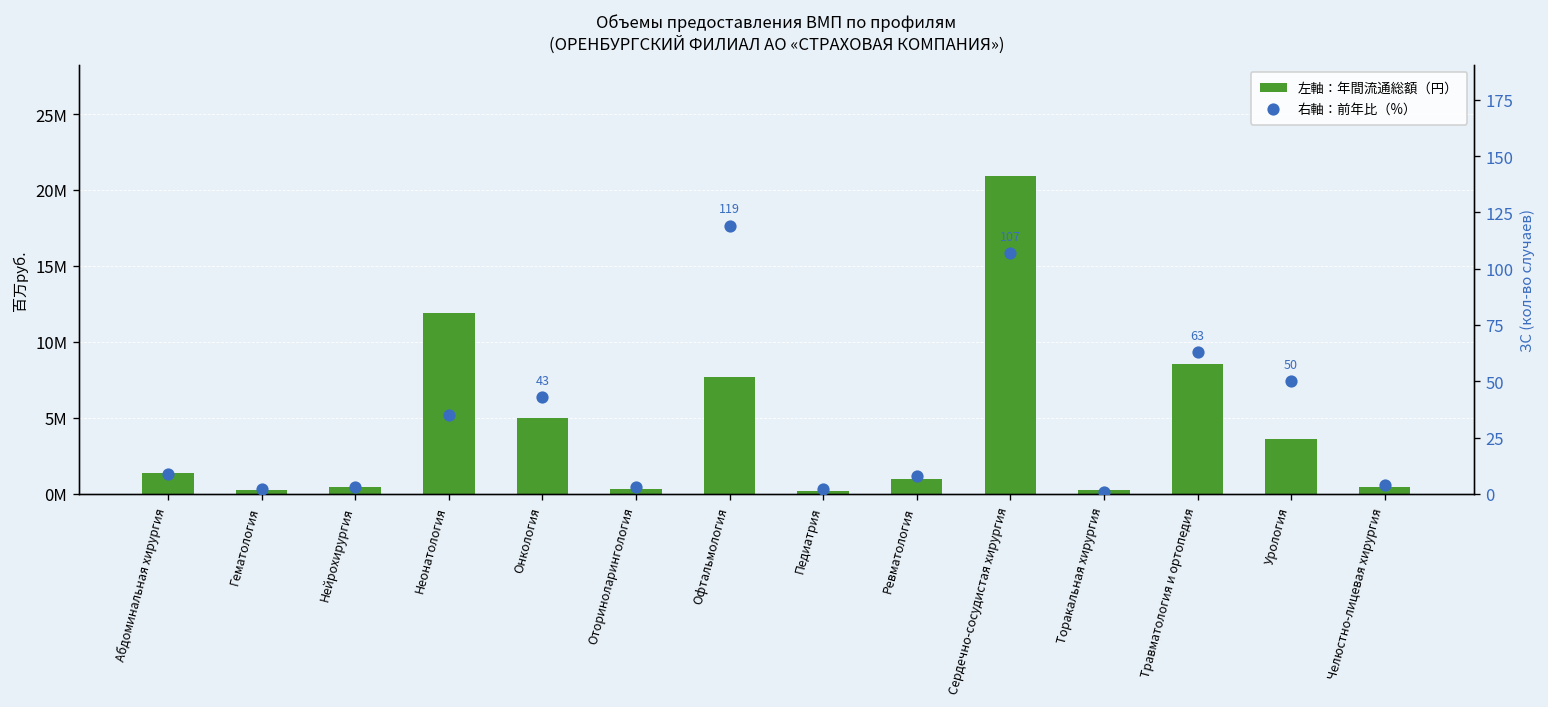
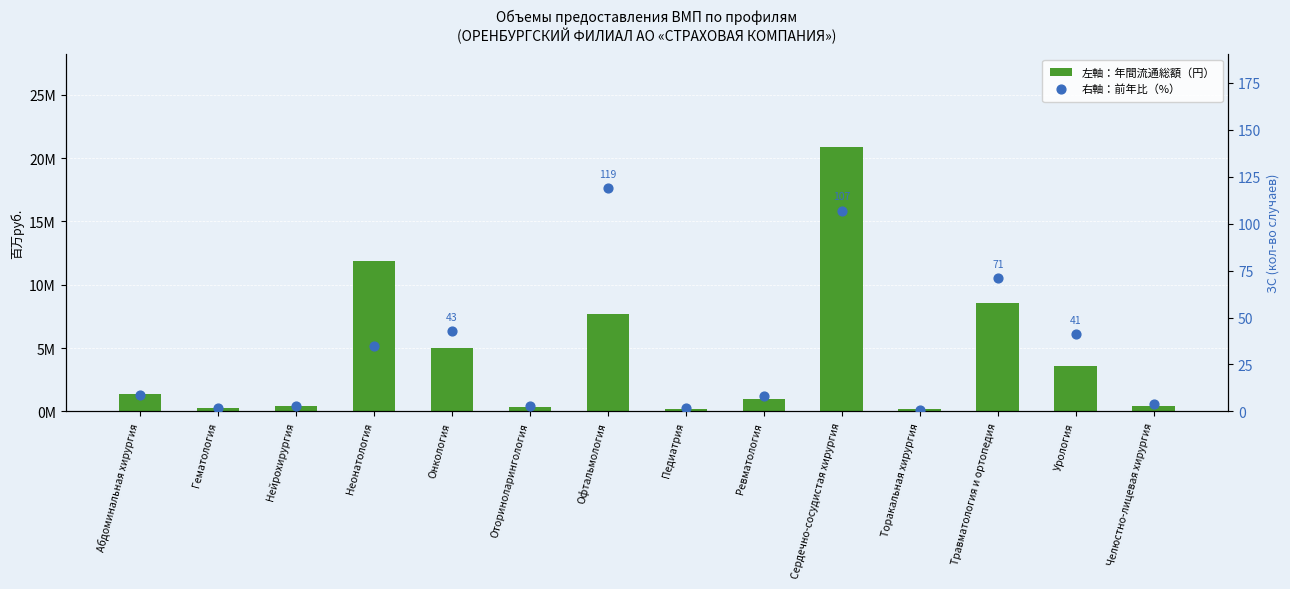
  {
    "右軸：前年比（%）": {
-     "Травматология и ортопедия": 63,
-     "Урология": 50
+     "Травматология и ортопедия": 71,
+     "Урология": 41
    }
  }
